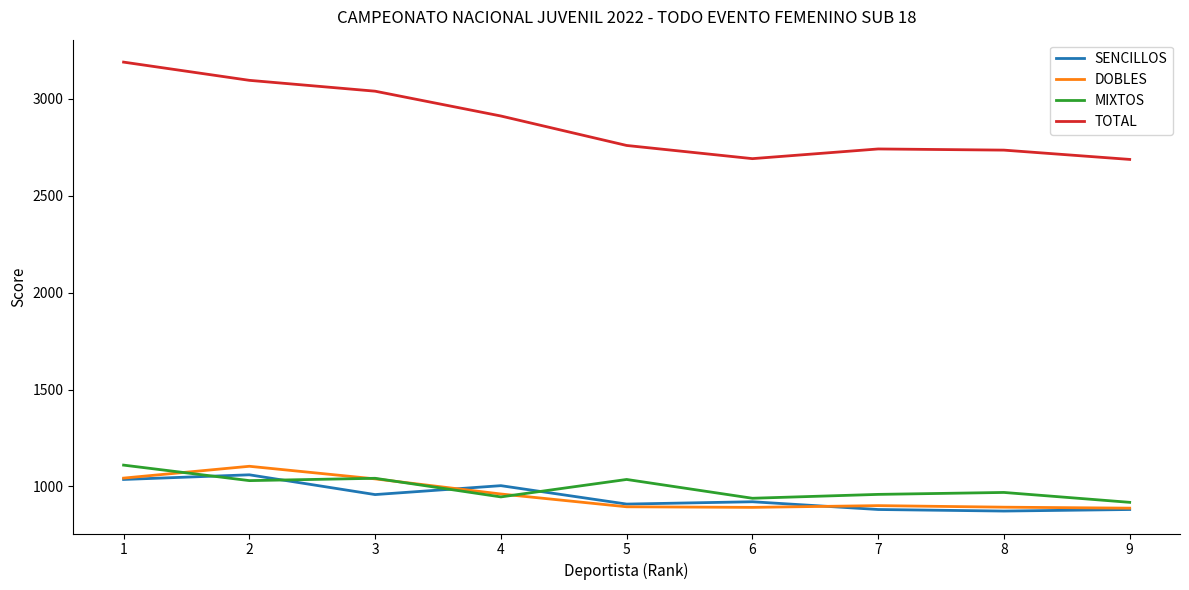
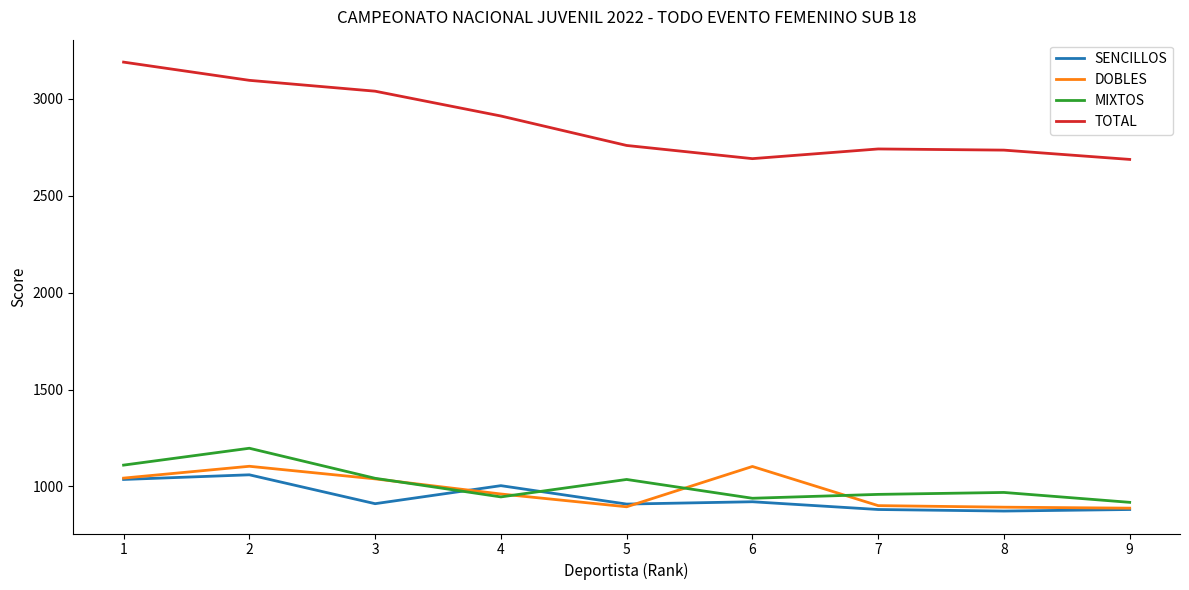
  {
    "SENCILLOS": {
      "2": 1060,
-     "3": 960,
+     "3": 910,
      "4": 1000,
      "5": 910,
      "6": 920,
      "7": 880,
      "8": 870
    },
    "DOBLES": {
      "2": 1100,
      "4": 960,
      "5": 900,
-     "6": 890,
+     "6": 1100,
      "7": 900,
      "8": 890
    },
    "MIXTOS": {
      "1": 1110,
-     "2": 1030,
+     "2": 1200,
      "4": 950,
      "5": 1040,
      "6": 940,
      "7": 960,
      "8": 970,
      "9": 920
    },
    "TOTAL": {
      "1": 3190,
      "2": 3100,
      "3": 3040,
      "4": 2910,
      "5": 2760,
      "6": 2690,
      "7": 2740,
      "8": 2740,
      "9": 2690
    }
  }
